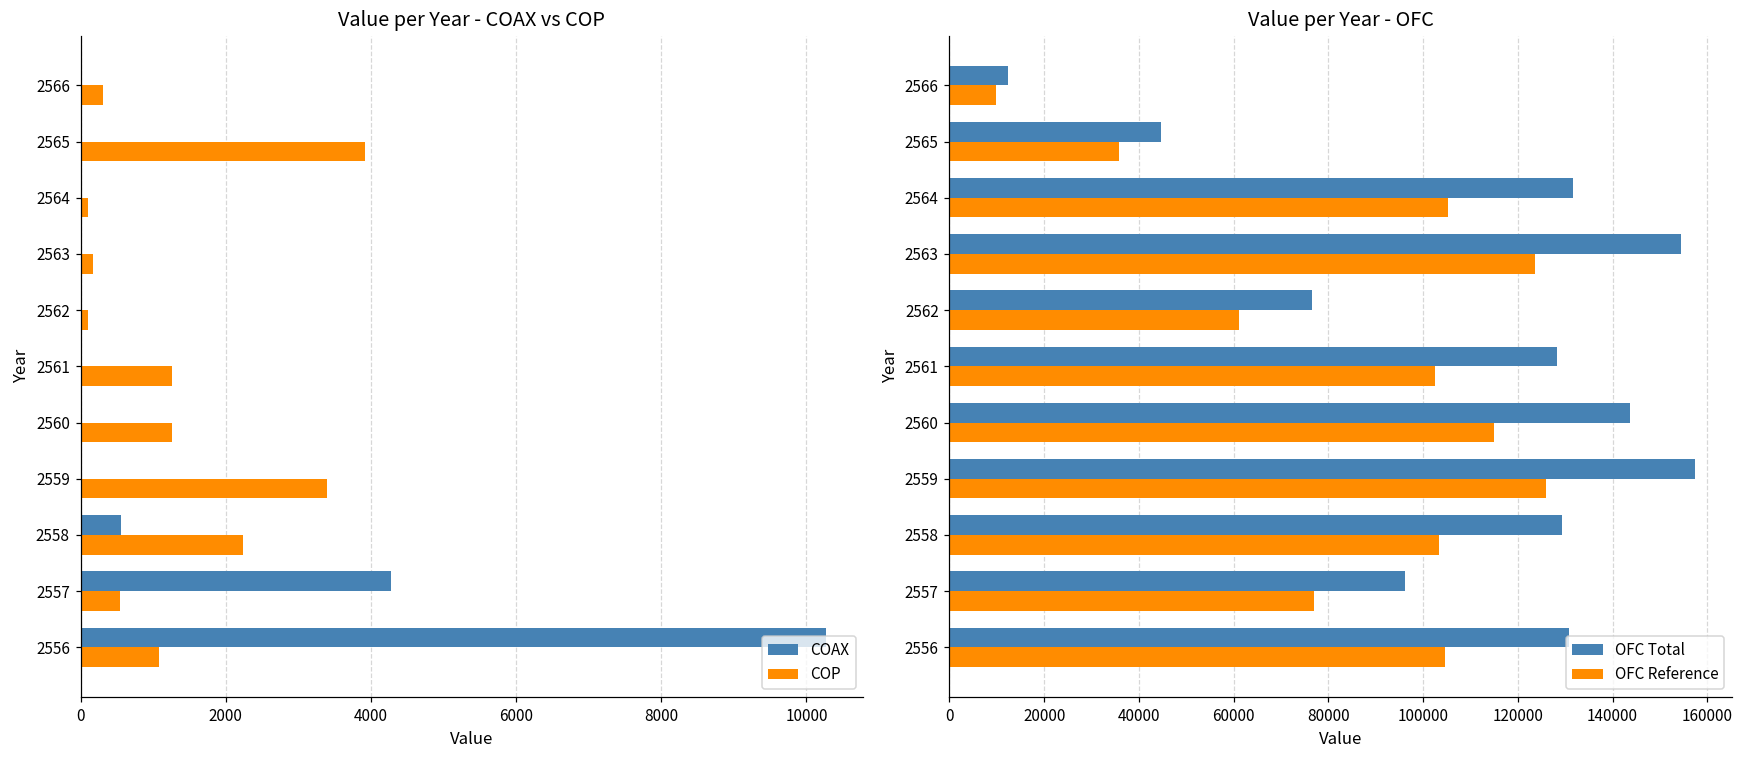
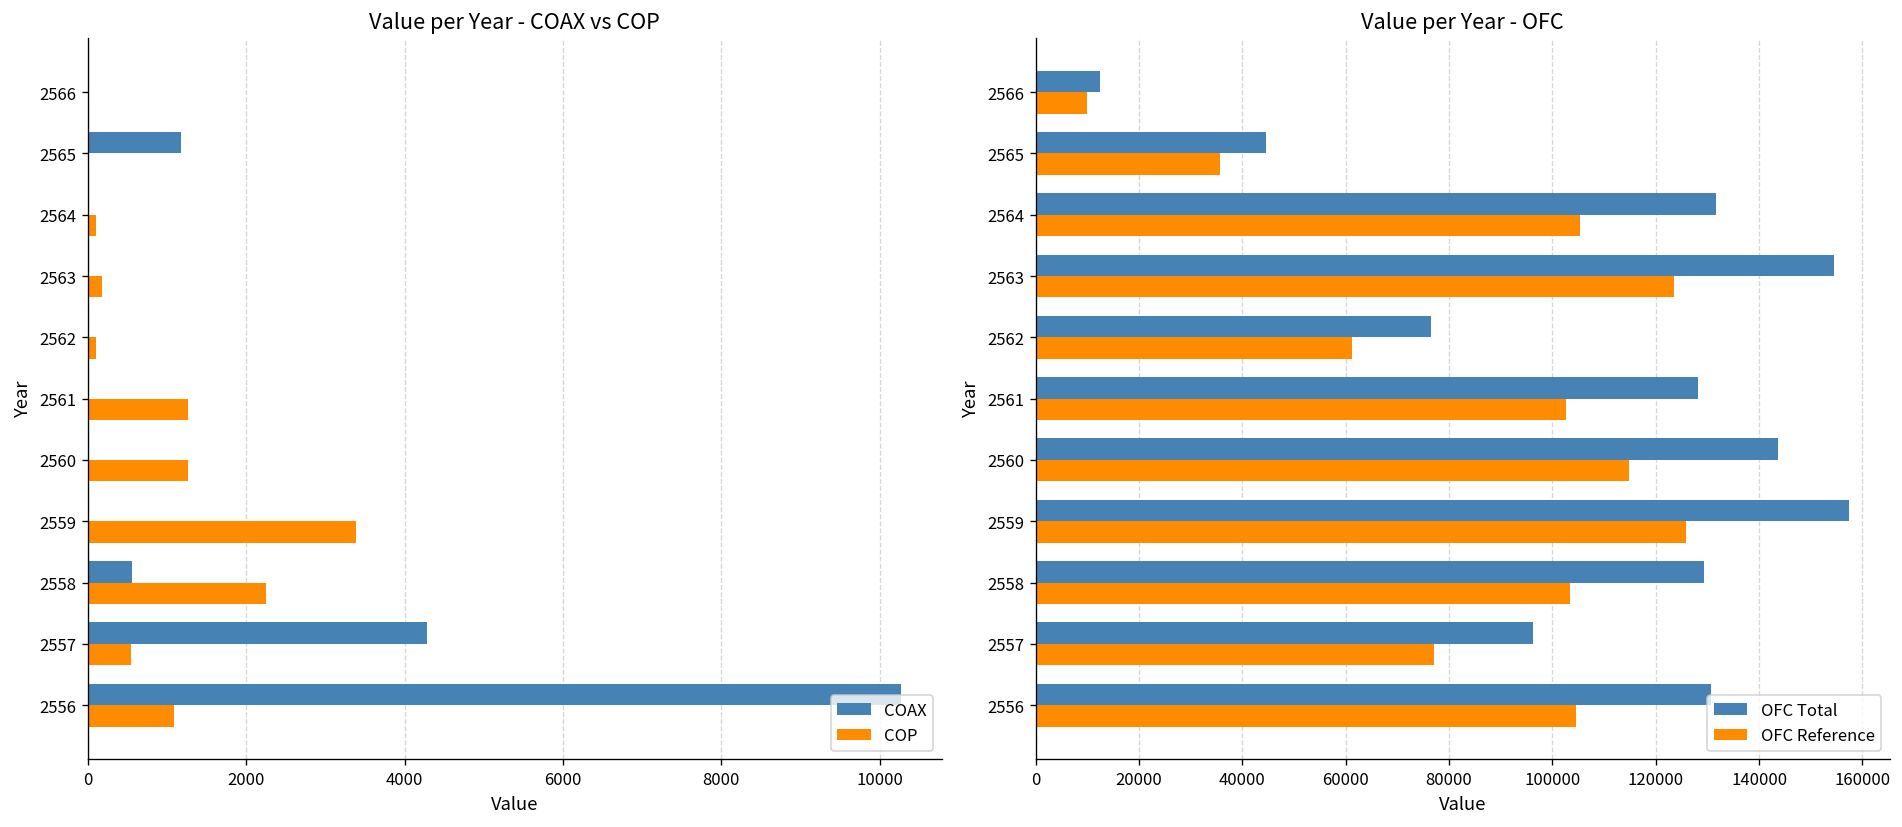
  {
    "Value per Year - COAX vs COP": {
      "COAX": {
        "2566": 0,
-       "2565": 0,
+       "2565": 1200,
        "2564": 0,
        "2563": 0,
        "2562": 0,
        "2561": 0,
        "2560": 0,
        "2559": 0,
        "2558": 600,
        "2557": 4300,
        "2556": 10300
      },
      "COP": {
-       "2566": 300,
-       "2565": 3900,
+       "2566": 0,
+       "2565": 0,
        "2564": 100,
        "2563": 200,
        "2562": 100,
        "2561": 1300,
        "2560": 1300,
        "2559": 3400,
        "2558": 2200,
        "2557": 500,
        "2556": 1100
      }
    },
    "Value per Year - OFC": {
      "OFC Total": {
        "2566": 12000,
        "2565": 45000,
        "2564": 132000,
        "2563": 154000,
        "2562": 76000,
        "2561": 128000,
        "2560": 144000,
        "2559": 157000,
        "2558": 129000,
        "2557": 96000,
        "2556": 131000
      },
      "OFC Reference": {
        "2566": 10000,
        "2565": 36000,
        "2564": 105000,
        "2563": 124000,
        "2562": 61000,
        "2561": 103000,
        "2560": 115000,
        "2559": 126000,
        "2558": 103000,
        "2557": 77000,
        "2556": 105000
      }
    }
  }
